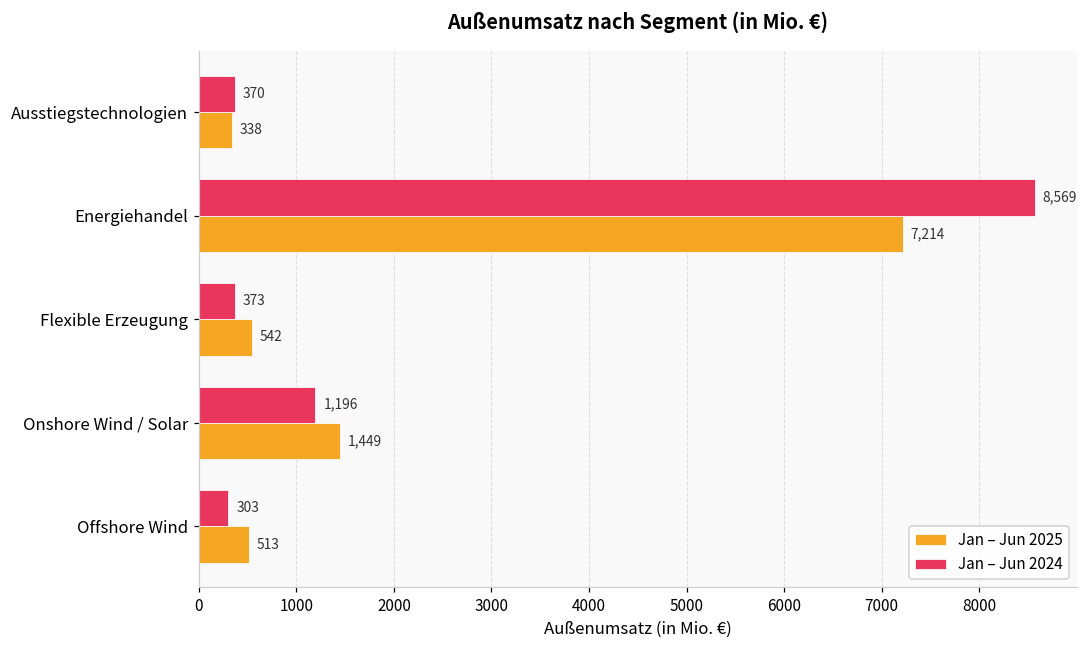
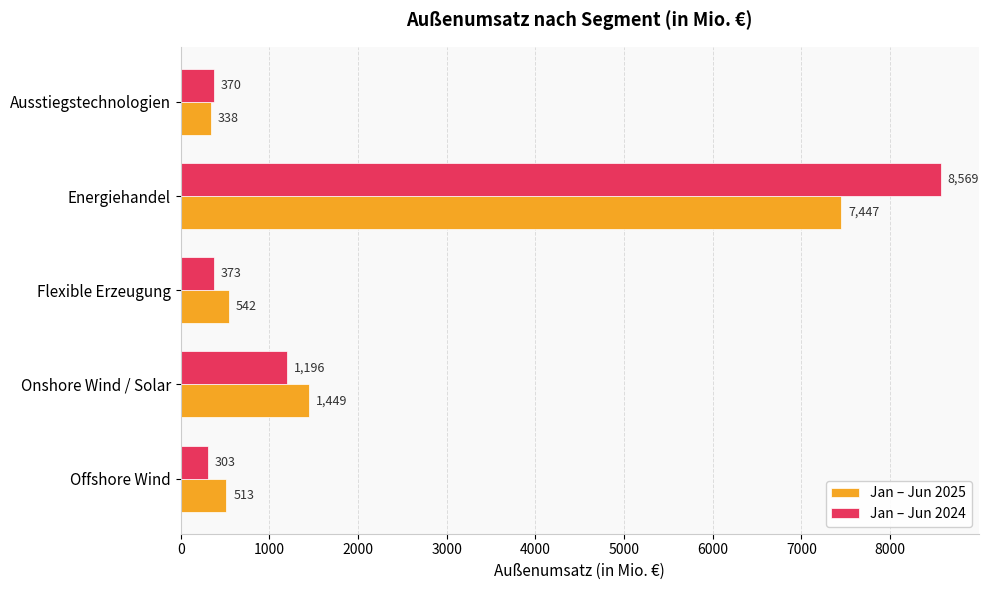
  {
    "Jan – Jun 2025": {
      "Ausstiegstechnologien": "338",
-     "Energiehandel": "7,214",
+     "Energiehandel": "7,447",
      "Flexible Erzeugung": "542",
      "Onshore Wind / Solar": "1,449",
      "Offshore Wind": "513"
    },
    "Jan – Jun 2024": {
      "Ausstiegstechnologien": "370",
      "Energiehandel": "8,569",
      "Flexible Erzeugung": "373",
      "Onshore Wind / Solar": "1,196",
      "Offshore Wind": "303"
    }
  }
